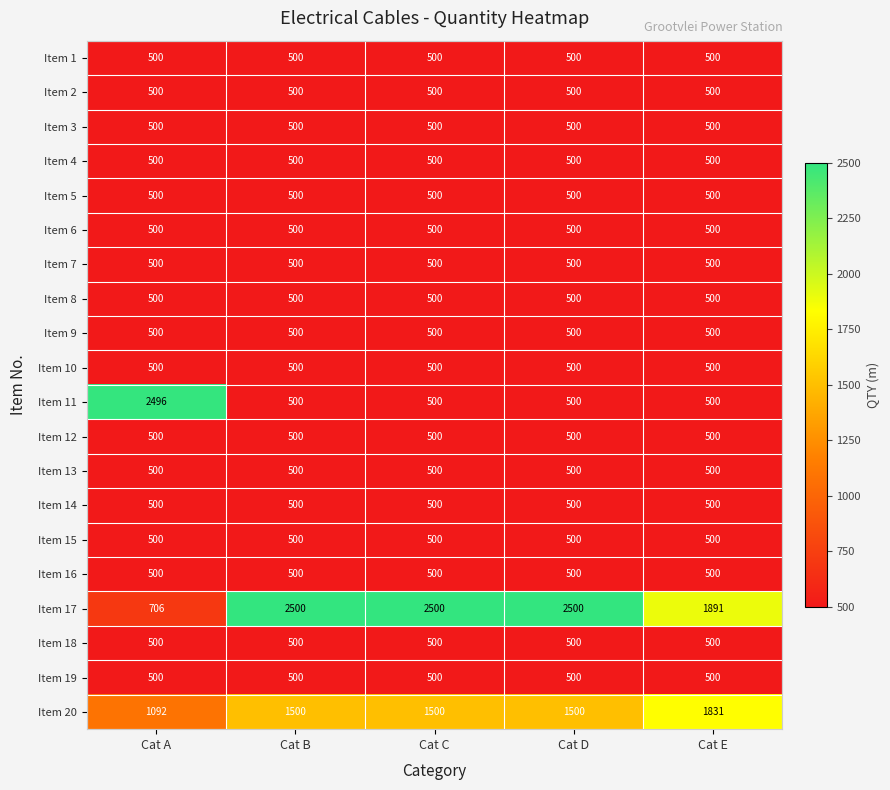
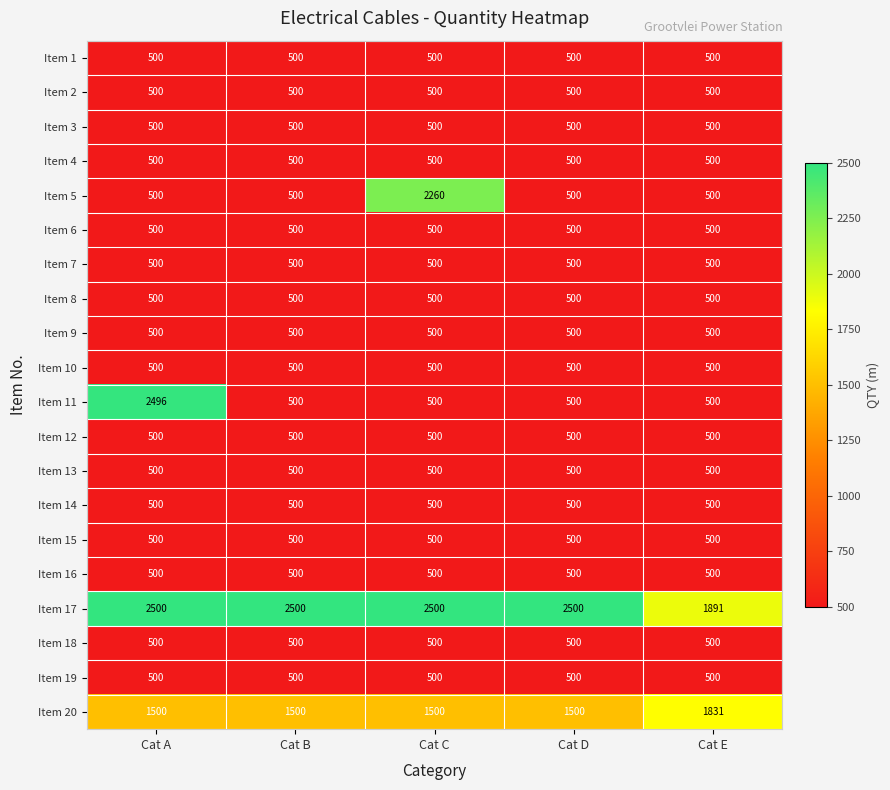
  {
    "Item 1": {
      "Cat A": 500,
      "Cat B": 500,
      "Cat C": 500,
      "Cat D": 500,
      "Cat E": 500
    },
    "Item 2": {
      "Cat A": 500,
      "Cat B": 500,
      "Cat C": 500,
      "Cat D": 500,
      "Cat E": 500
    },
    "Item 3": {
      "Cat A": 500,
      "Cat B": 500,
      "Cat C": 500,
      "Cat D": 500,
      "Cat E": 500
    },
    "Item 4": {
      "Cat A": 500,
      "Cat B": 500,
      "Cat C": 500,
      "Cat D": 500,
      "Cat E": 500
    },
    "Item 5": {
      "Cat A": 500,
      "Cat B": 500,
-     "Cat C": 500,
+     "Cat C": 2260,
      "Cat D": 500,
      "Cat E": 500
    },
    "Item 6": {
      "Cat A": 500,
      "Cat B": 500,
      "Cat C": 500,
      "Cat D": 500,
      "Cat E": 500
    },
    "Item 7": {
      "Cat A": 500,
      "Cat B": 500,
      "Cat C": 500,
      "Cat D": 500,
      "Cat E": 500
    },
    "Item 8": {
      "Cat A": 500,
      "Cat B": 500,
      "Cat C": 500,
      "Cat D": 500,
      "Cat E": 500
    },
    "Item 9": {
      "Cat A": 500,
      "Cat B": 500,
      "Cat C": 500,
      "Cat D": 500,
      "Cat E": 500
    },
    "Item 10": {
      "Cat A": 500,
      "Cat B": 500,
      "Cat C": 500,
      "Cat D": 500,
      "Cat E": 500
    },
    "Item 11": {
      "Cat A": 2496,
      "Cat B": 500,
      "Cat C": 500,
      "Cat D": 500,
      "Cat E": 500
    },
    "Item 12": {
      "Cat A": 500,
      "Cat B": 500,
      "Cat C": 500,
      "Cat D": 500,
      "Cat E": 500
    },
    "Item 13": {
      "Cat A": 500,
      "Cat B": 500,
      "Cat C": 500,
      "Cat D": 500,
      "Cat E": 500
    },
    "Item 14": {
      "Cat A": 500,
      "Cat B": 500,
      "Cat C": 500,
      "Cat D": 500,
      "Cat E": 500
    },
    "Item 15": {
      "Cat A": 500,
      "Cat B": 500,
      "Cat C": 500,
      "Cat D": 500,
      "Cat E": 500
    },
    "Item 16": {
      "Cat A": 500,
      "Cat B": 500,
      "Cat C": 500,
      "Cat D": 500,
      "Cat E": 500
    },
    "Item 17": {
-     "Cat A": 706,
+     "Cat A": 2500,
      "Cat B": 2500,
      "Cat C": 2500,
      "Cat D": 2500,
      "Cat E": 1891
    },
    "Item 18": {
      "Cat A": 500,
      "Cat B": 500,
      "Cat C": 500,
      "Cat D": 500,
      "Cat E": 500
    },
    "Item 19": {
      "Cat A": 500,
      "Cat B": 500,
      "Cat C": 500,
      "Cat D": 500,
      "Cat E": 500
    },
    "Item 20": {
-     "Cat A": 1092,
+     "Cat A": 1500,
      "Cat B": 1500,
      "Cat C": 1500,
      "Cat D": 1500,
      "Cat E": 1831
    }
  }
